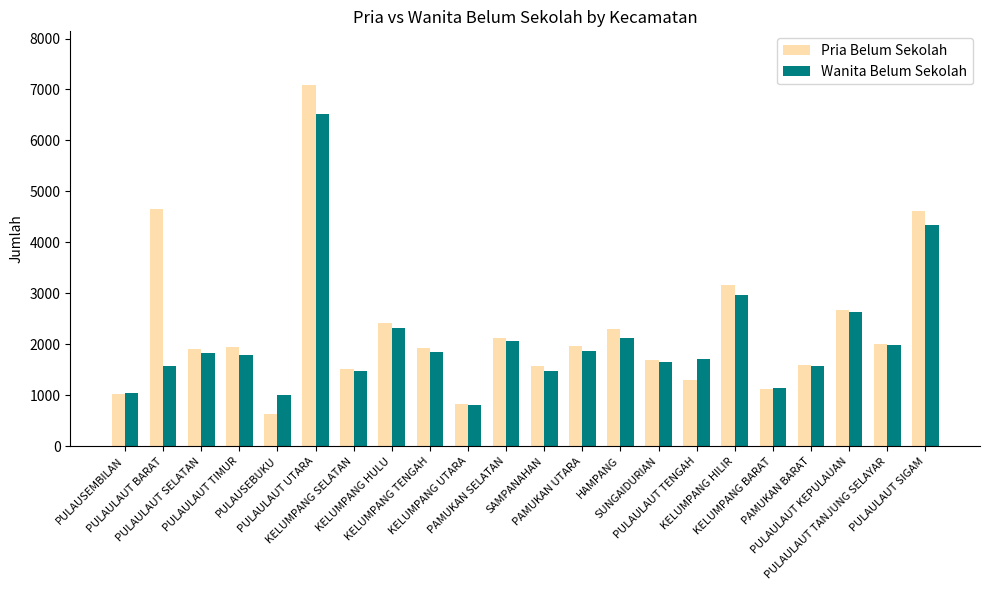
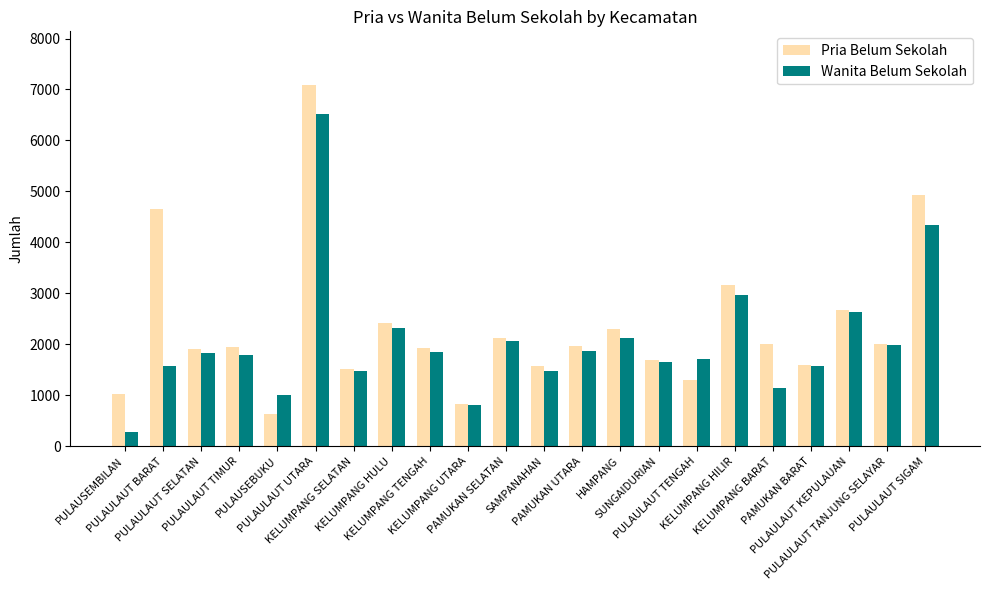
  {
    "Pria Belum Sekolah": {
      "PULAUSEMBILAN": 1000,
      "PULAULAUT BARAT": 4700,
      "PULAULAUT SELATAN": 1900,
      "PULAULAUT TIMUR": 1900,
      "PULAUSEBUKU": 600,
      "PULAULAUT UTARA": 7100,
      "KELUMPANG SELATAN": 1500,
      "KELUMPANG HULU": 2400,
      "KELUMPANG TENGAH": 1900,
      "KELUMPANG UTARA": 800,
      "PAMUKAN SELATAN": 2100,
      "SAMPANAHAN": 1600,
      "PAMUKAN UTARA": 2000,
      "HAMPANG": 2300,
      "SUNGAIDURIAN": 1700,
      "PULAULAUT TENGAH": 1300,
      "KELUMPANG HILIR": 3200,
-     "KELUMPANG BARAT": 1100,
+     "KELUMPANG BARAT": 2000,
      "PAMUKAN BARAT": 1600,
      "PULAULAUT KEPULAUAN": 2700,
      "PULAULAUT TANJUNG SELAYAR": 2000,
-     "PULAULAUT SIGAM": 4600
+     "PULAULAUT SIGAM": 4900
    },
    "Wanita Belum Sekolah": {
-     "PULAUSEMBILAN": 1000,
+     "PULAUSEMBILAN": 300,
      "PULAULAUT BARAT": 1600,
      "PULAULAUT SELATAN": 1800,
      "PULAULAUT TIMUR": 1800,
      "PULAUSEBUKU": 1000,
      "PULAULAUT UTARA": 6500,
      "KELUMPANG SELATAN": 1500,
      "KELUMPANG HULU": 2300,
      "KELUMPANG TENGAH": 1900,
      "KELUMPANG UTARA": 800,
      "PAMUKAN SELATAN": 2100,
      "SAMPANAHAN": 1500,
      "PAMUKAN UTARA": 1900,
      "HAMPANG": 2100,
      "SUNGAIDURIAN": 1600,
      "PULAULAUT TENGAH": 1700,
      "KELUMPANG HILIR": 3000,
      "KELUMPANG BARAT": 1100,
      "PAMUKAN BARAT": 1600,
      "PULAULAUT KEPULAUAN": 2600,
      "PULAULAUT TANJUNG SELAYAR": 2000,
      "PULAULAUT SIGAM": 4300
    }
  }
